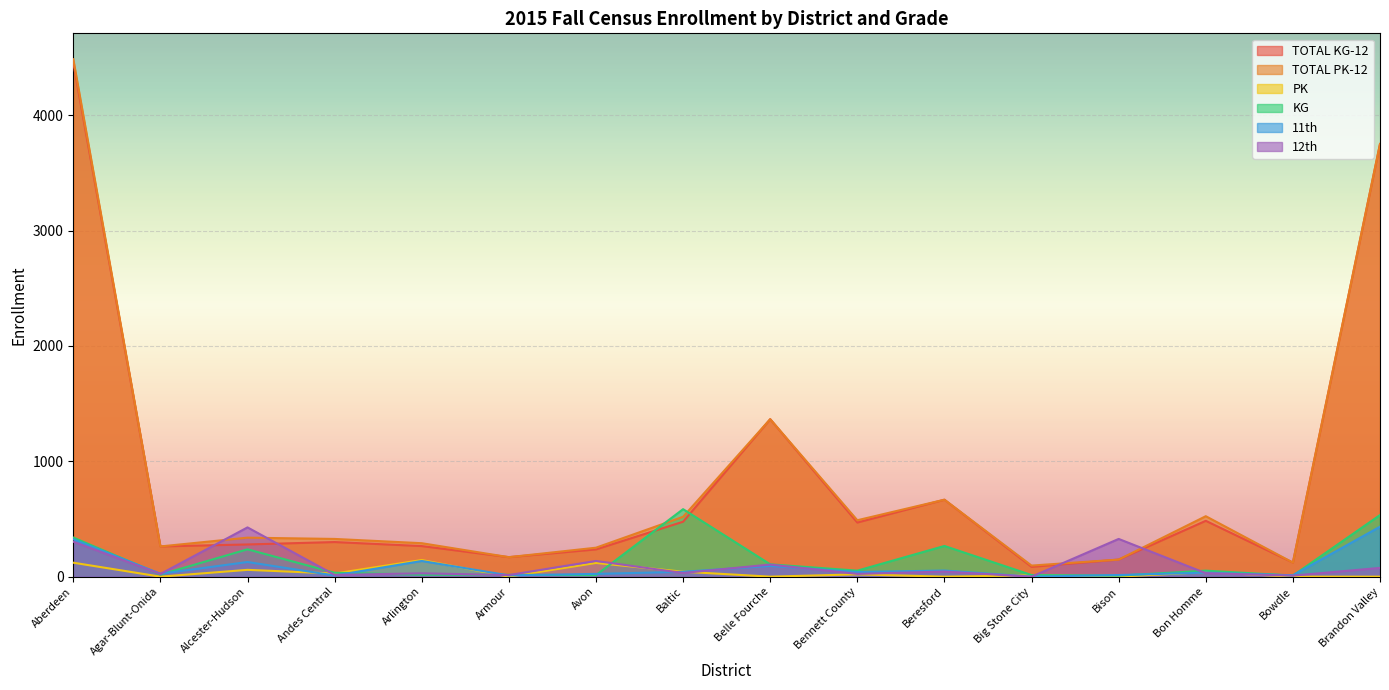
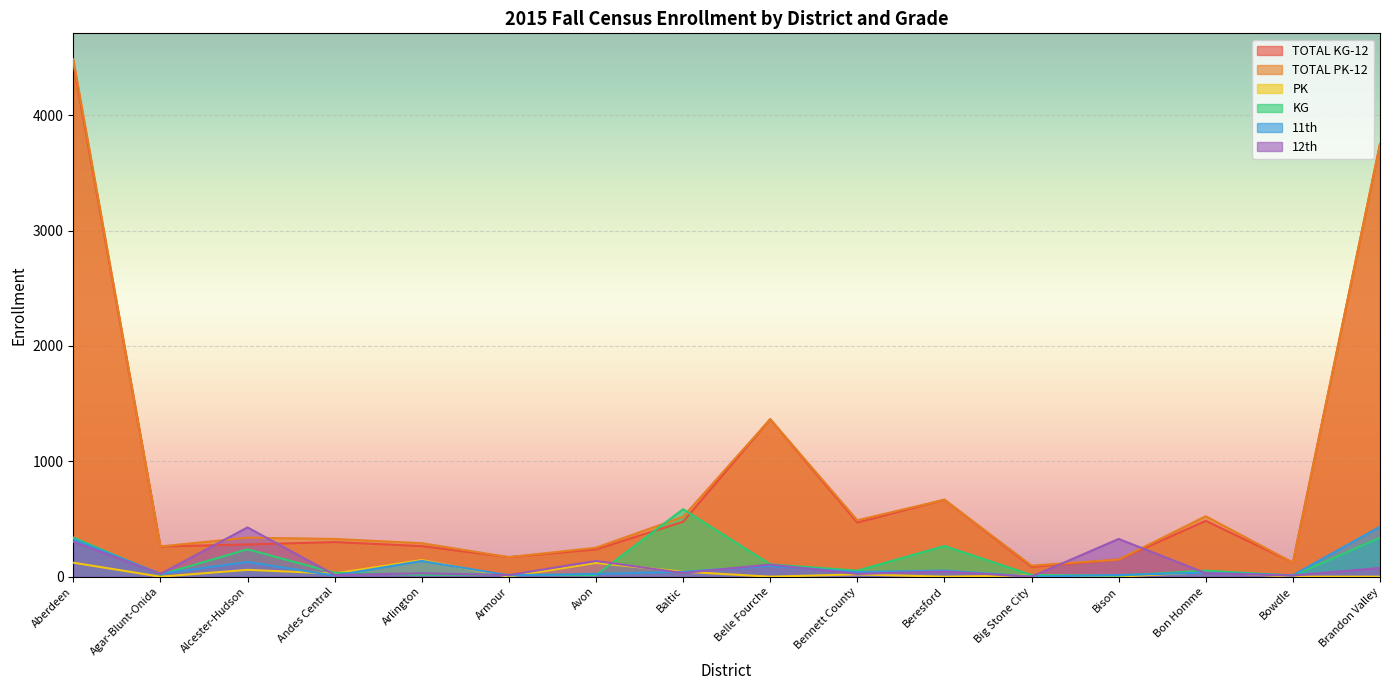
  {
    "PK": {
      "Aberdeen": 120,
      "Alcester-Hudson": 60,
      "Belle Fourche": 0,
      "Beresford": 0,
      "Brandon Valley": 0
    },
    "KG": {
      "Alcester-Hudson": 240,
      "Baltic": 590,
      "Beresford": 270,
-     "Brandon Valley": 530
+     "Brandon Valley": 340
    },
    "11th": {
      "Alcester-Hudson": 130,
      "Brandon Valley": 430
    },
    "12th": {
      "Alcester-Hudson": 430,
      "Bison": 330,
      "Brandon Valley": 80
    }
  }
